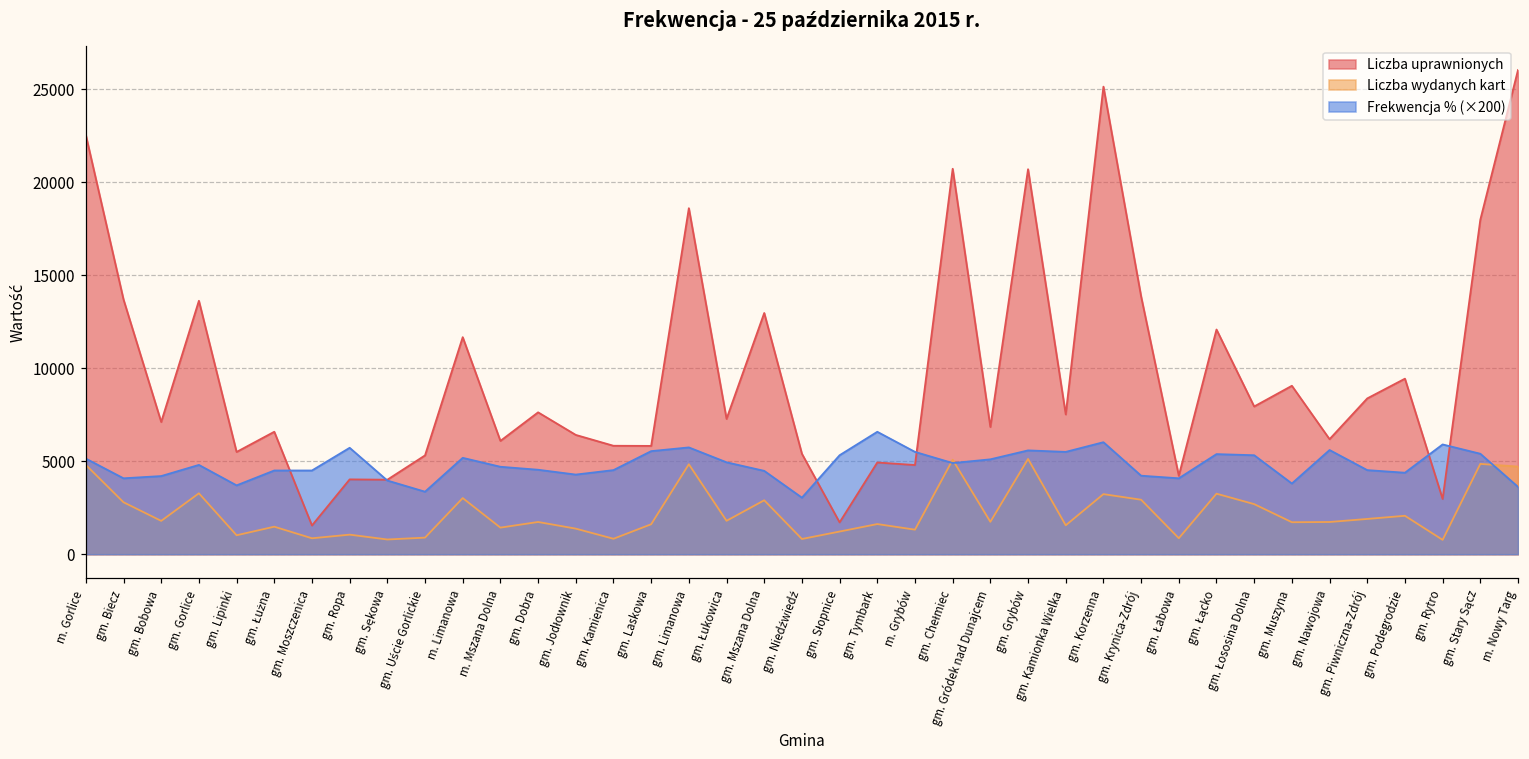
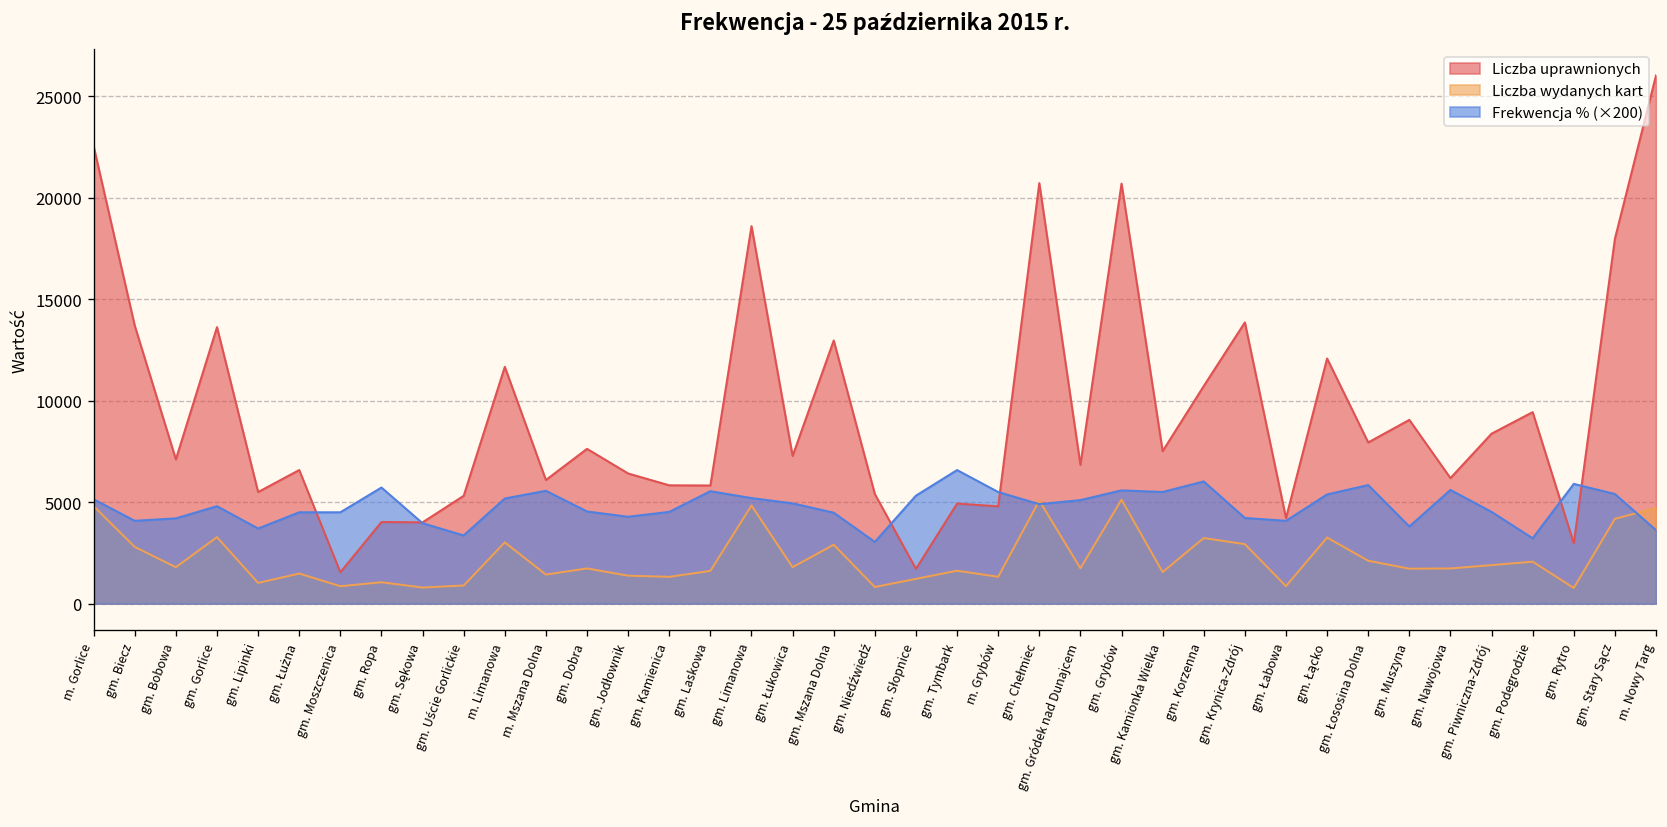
  {
    "Liczba uprawnionych": {
      "m. Gorlice": 22500,
      "gm. Biecz": 13700,
      "gm. Bobowa": 7100,
      "gm. Gorlice": 13600,
      "gm. Lipinki": 5500,
      "gm. Łużna": 6600,
      "gm. Moszczenica": 1500,
      "gm. Ropa": 4000,
      "gm. Uście Gorlickie": 5300,
      "m. Limanowa": 11700,
      "m. Mszana Dolna": 6100,
      "gm. Dobra": 7600,
      "gm. Jodłownik": 6400,
      "gm. Kamienica": 5800,
      "gm. Laskowa": 5800,
      "gm. Limanowa": 18600,
      "gm. Łukowica": 7300,
      "gm. Mszana Dolna": 13000,
      "gm. Niedźwiedź": 5400,
      "gm. Słopnice": 1700,
      "gm. Tymbark": 4900,
      "m. Grybów": 4800,
      "gm. Chełmiec": 20700,
      "gm. Gródek nad Dunajcem": 6800,
      "gm. Grybów": 20700,
      "gm. Kamionka Wielka": 7500,
-     "gm. Korzenna": 25100,
+     "gm. Korzenna": 10700,
      "gm. Krynica-Zdrój": 13900,
      "gm. Łącko": 12100,
      "gm. Łososina Dolna": 7900,
      "gm. Muszyna": 9100,
      "gm. Nawojowa": 6200,
      "gm. Piwniczna-Zdrój": 8400,
      "gm. Podegrodzie": 9400,
      "gm. Rytro": 3000,
      "gm. Stary Sącz": 18000,
      "m. Nowy Targ": 26000
    },
    "Liczba wydanych kart": {
      "m. Gorlice": 4800,
      "gm. Biecz": 2800,
      "gm. Bobowa": 1800,
      "gm. Gorlice": 3300,
      "gm. Lipinki": 1000,
      "gm. Łużna": 1500,
      "gm. Moszczenica": 900,
      "gm. Ropa": 1100,
      "gm. Sękowa": 800,
      "gm. Uście Gorlickie": 900,
      "m. Limanowa": 3000,
      "m. Mszana Dolna": 1400,
      "gm. Dobra": 1700,
      "gm. Jodłownik": 1400,
-     "gm. Kamienica": 800,
+     "gm. Kamienica": 1300,
      "gm. Laskowa": 1600,
      "gm. Limanowa": 4800,
      "gm. Łukowica": 1800,
      "gm. Mszana Dolna": 2900,
      "gm. Niedźwiedź": 800,
      "gm. Słopnice": 1200,
      "gm. Tymbark": 1600,
      "m. Grybów": 1300,
      "gm. Chełmiec": 5100,
      "gm. Gródek nad Dunajcem": 1700,
      "gm. Grybów": 5100,
      "gm. Kamionka Wielka": 1600,
      "gm. Korzenna": 3200,
      "gm. Krynica-Zdrój": 2900,
      "gm. Łabowa": 900,
      "gm. Łącko": 3300,
-     "gm. Łososina Dolna": 2700,
+     "gm. Łososina Dolna": 2100,
      "gm. Muszyna": 1700,
      "gm. Nawojowa": 1700,
      "gm. Piwniczna-Zdrój": 1900,
      "gm. Podegrodzie": 2100,
      "gm. Rytro": 800,
-     "gm. Stary Sącz": 4900,
+     "gm. Stary Sącz": 4200,
      "m. Nowy Targ": 4700
    },
    "Frekwencja % (×200)": {
      "m. Gorlice": 5100,
      "gm. Biecz": 4100,
      "gm. Bobowa": 4200,
      "gm. Gorlice": 4800,
      "gm. Lipinki": 3700,
      "gm. Łużna": 4500,
      "gm. Moszczenica": 4500,
      "gm. Ropa": 5700,
      "gm. Uście Gorlickie": 3400,
      "m. Limanowa": 5200,
-     "m. Mszana Dolna": 4700,
+     "m. Mszana Dolna": 5600,
      "gm. Dobra": 4500,
      "gm. Jodłownik": 4300,
      "gm. Kamienica": 4500,
      "gm. Laskowa": 5500,
-     "gm. Limanowa": 5700,
+     "gm. Limanowa": 5200,
      "gm. Łukowica": 4900,
      "gm. Mszana Dolna": 4500,
      "gm. Niedźwiedź": 3000,
      "gm. Słopnice": 5300,
      "gm. Tymbark": 6600,
      "m. Grybów": 5500,
      "gm. Chełmiec": 4900,
      "gm. Gródek nad Dunajcem": 5100,
      "gm. Grybów": 5600,
      "gm. Kamionka Wielka": 5500,
      "gm. Korzenna": 6000,
      "gm. Krynica-Zdrój": 4200,
      "gm. Łącko": 5400,
-     "gm. Łososina Dolna": 5300,
+     "gm. Łososina Dolna": 5800,
      "gm. Muszyna": 3800,
      "gm. Nawojowa": 5600,
      "gm. Piwniczna-Zdrój": 4500,
-     "gm. Podegrodzie": 4400,
+     "gm. Podegrodzie": 3200,
      "gm. Rytro": 5900,
      "gm. Stary Sącz": 5400,
      "m. Nowy Targ": 3600
    }
  }
